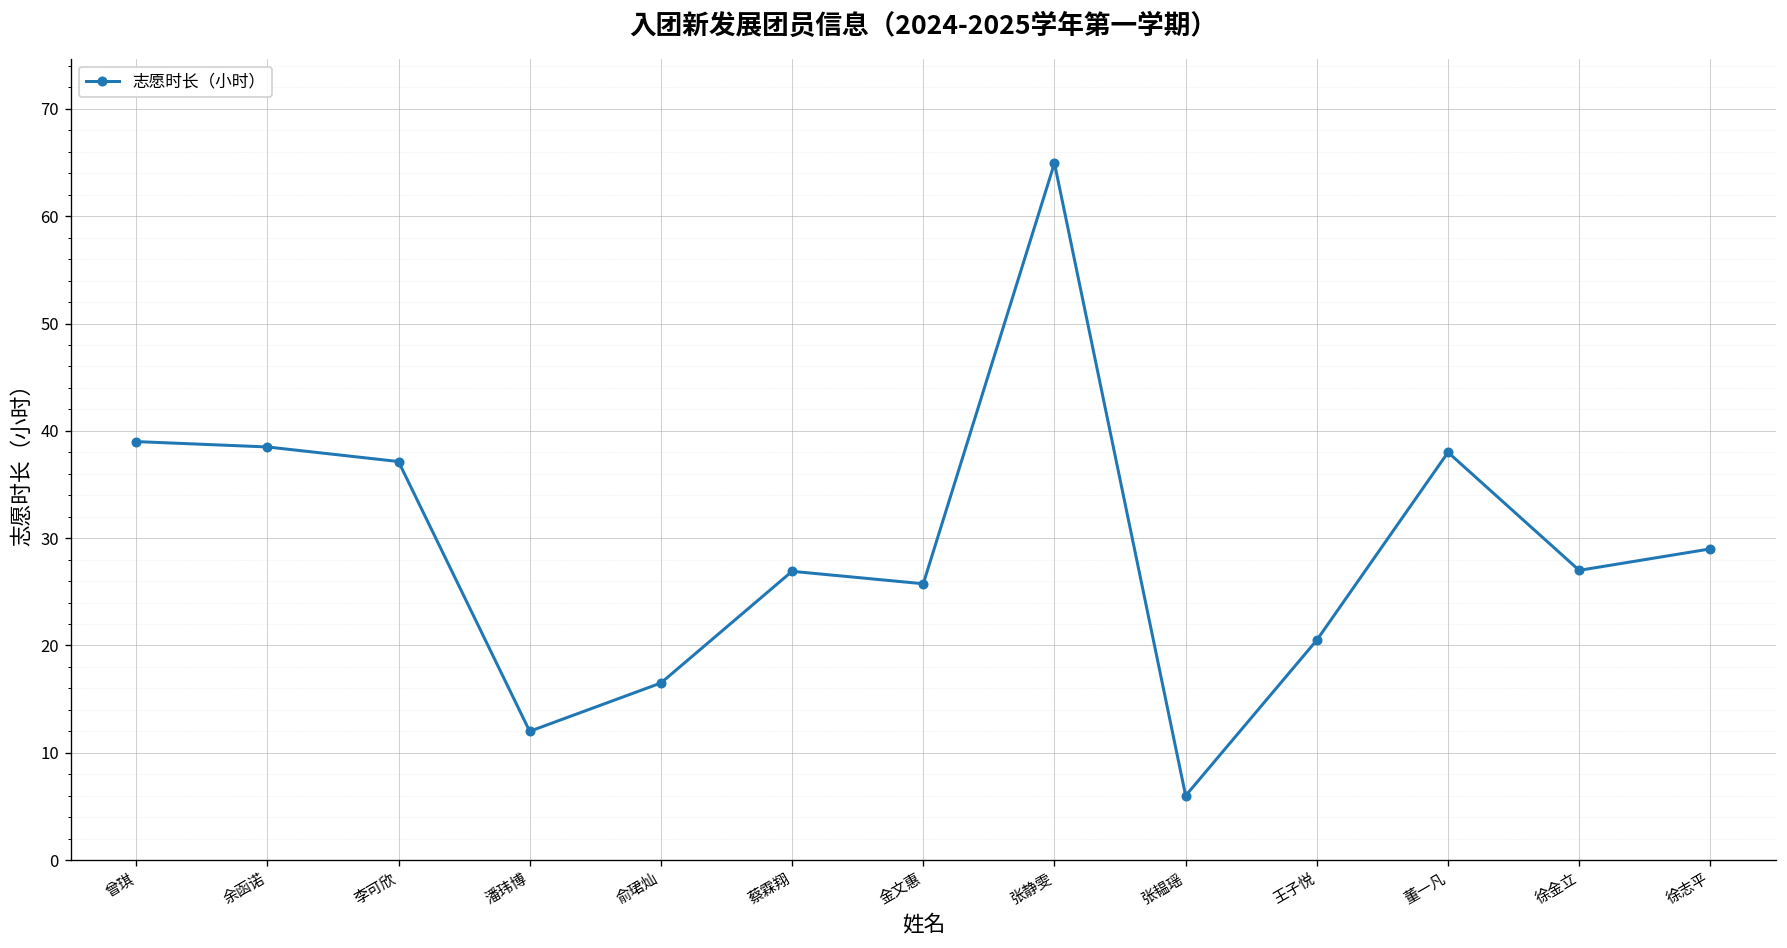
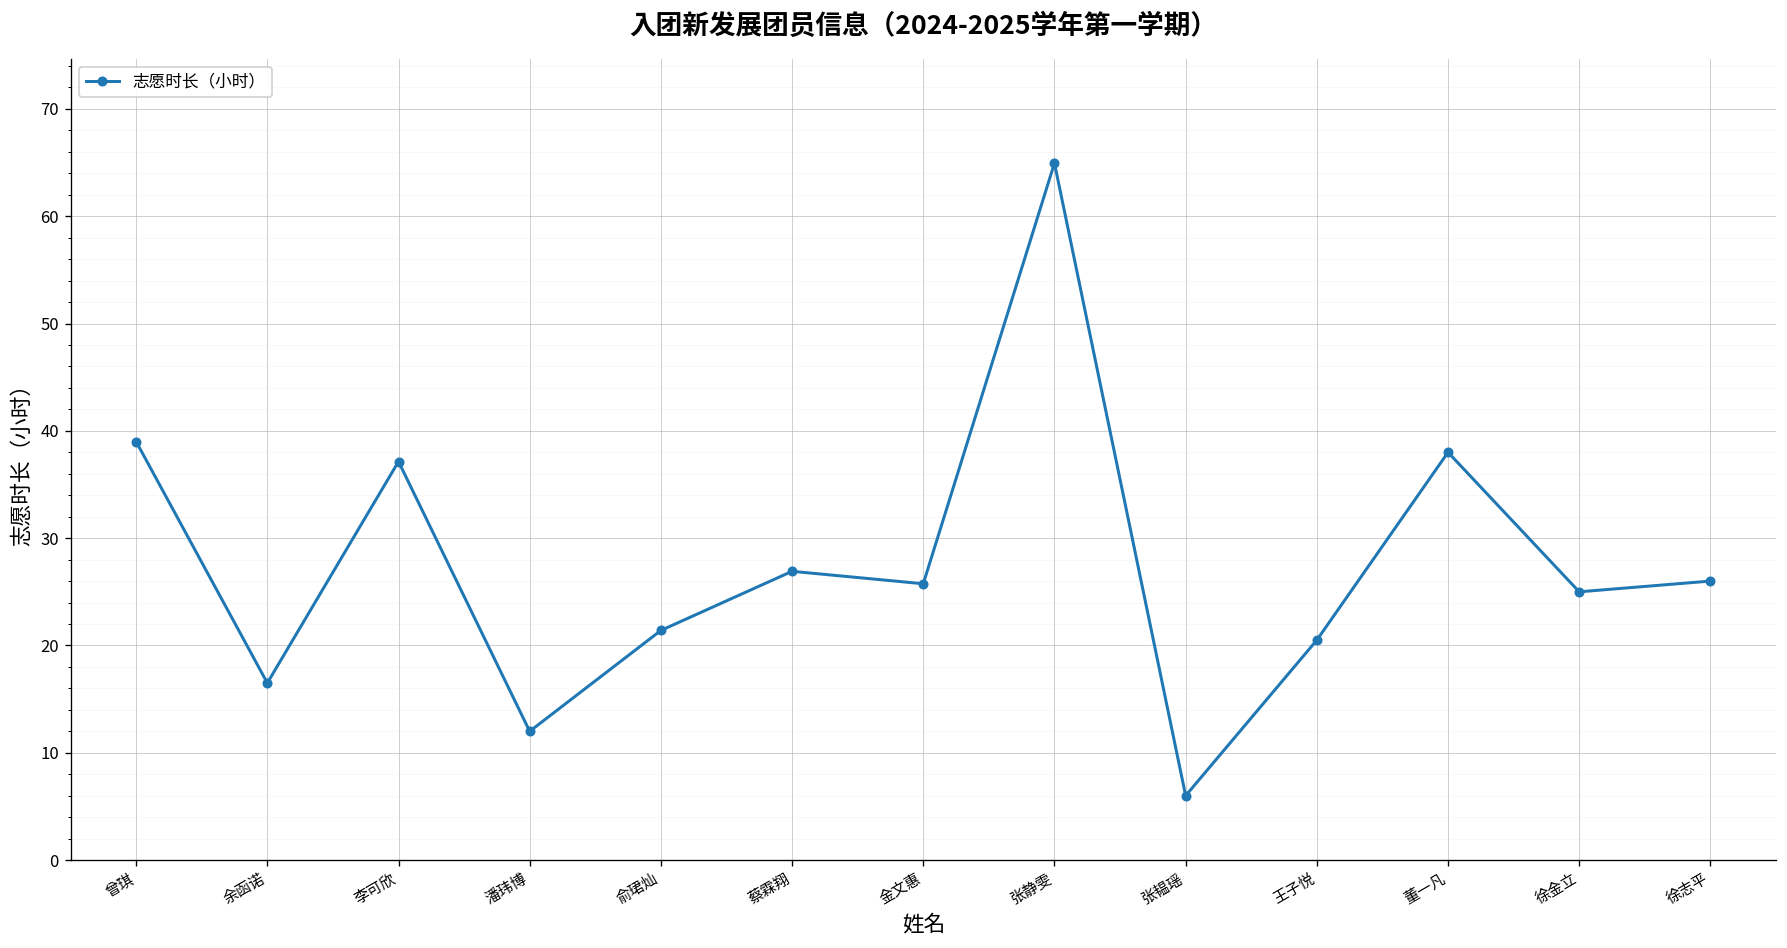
  {
    "曾琪": 39,
-   "余函诺": 39,
+   "余函诺": 17,
    "李可欣": 37,
    "潘玮博": 12,
-   "俞珺灿": 17,
+   "俞珺灿": 21,
    "蔡霖翔": 27,
    "金文惠": 26,
    "张静雯": 65,
    "张韫瑶": 6,
    "王子悦": 21,
    "董一凡": 38,
-   "徐金立": 27,
-   "徐志平": 29
+   "徐金立": 25,
+   "徐志平": 26
  }
